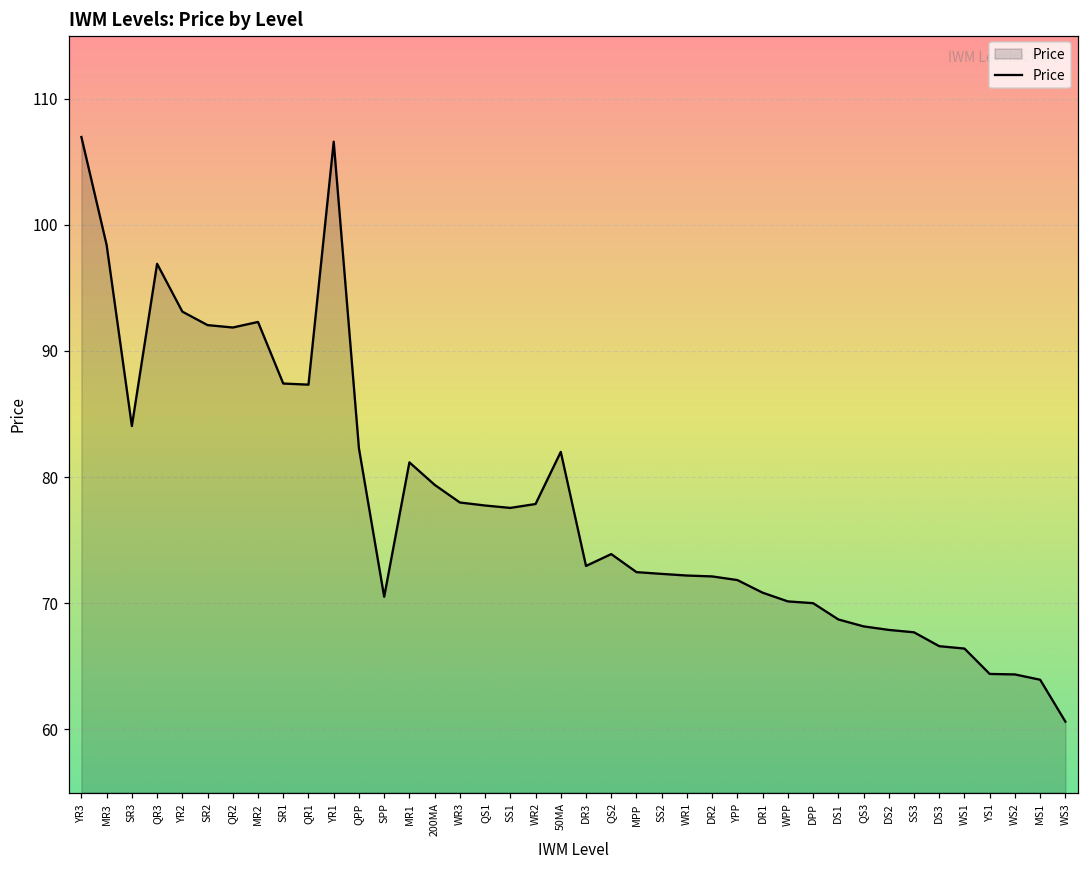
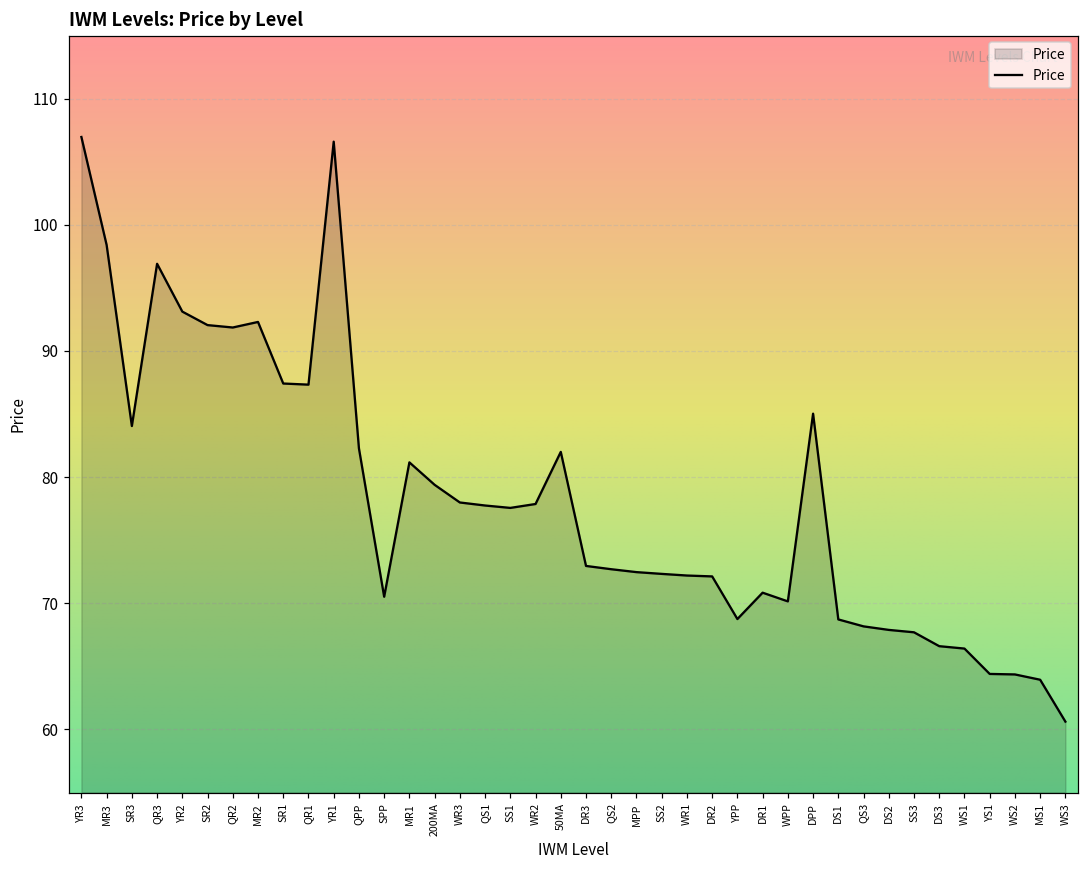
  {
    "YR3": 107.0,
    "MR3": 98.4,
    "SR3": 84.1,
    "QR3": 96.9,
    "YR2": 93.1,
    "SR2": 92.1,
    "QR2": 91.9,
    "MR2": 92.3,
    "SR1": 87.4,
    "QR1": 87.3,
    "YR1": 106.6,
    "QPP": 82.3,
    "SPP": 70.5,
    "MR1": 81.2,
    "200MA": 79.4,
    "WR3": 78.0,
    "QS1": 77.8,
    "SS1": 77.6,
    "WR2": 77.9,
    "50MA": 82.0,
    "DR3": 73.0,
-   "QS2": 73.9,
+   "QS2": 72.7,
    "MPP": 72.5,
    "SS2": 72.3,
    "WR1": 72.2,
    "DR2": 72.1,
-   "YPP": 71.8,
+   "YPP": 68.8,
    "DR1": 70.8,
    "WPP": 70.2,
-   "DPP": 70.0,
+   "DPP": 85.0,
    "DS1": 68.7,
    "QS3": 68.2,
    "DS2": 67.9,
    "SS3": 67.7,
    "DS3": 66.6,
    "WS1": 66.4,
    "YS1": 64.4,
    "WS2": 64.4,
    "MS1": 63.9,
    "WS3": 60.6
  }
